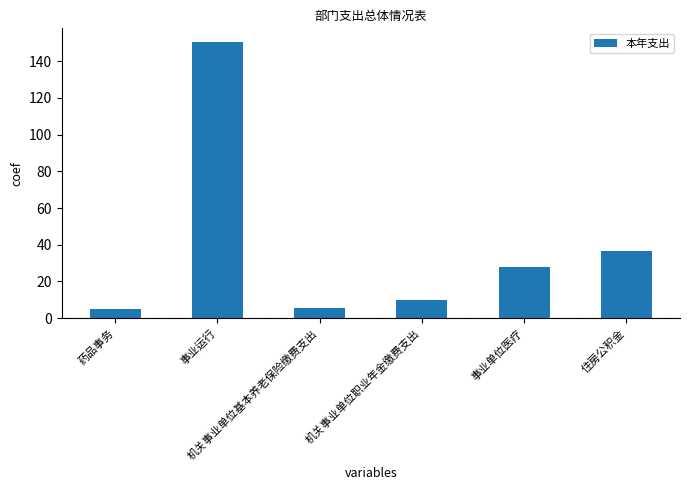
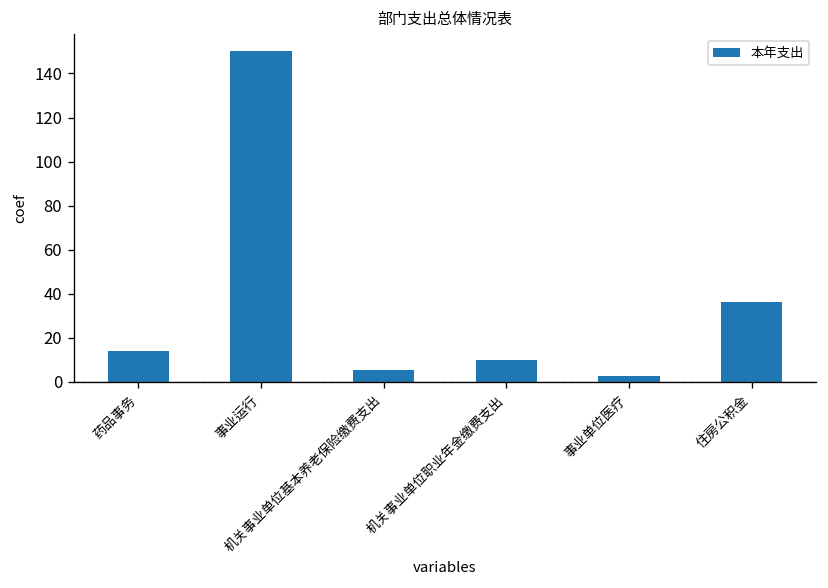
  {
-   "药品事务": 5,
+   "药品事务": 14,
    "事业运行": 150,
    "机关事业单位基本养老保险缴费支出": 6,
    "机关事业单位职业年金缴费支出": 10,
-   "事业单位医疗": 28,
+   "事业单位医疗": 3,
    "住房公积金": 36
  }
